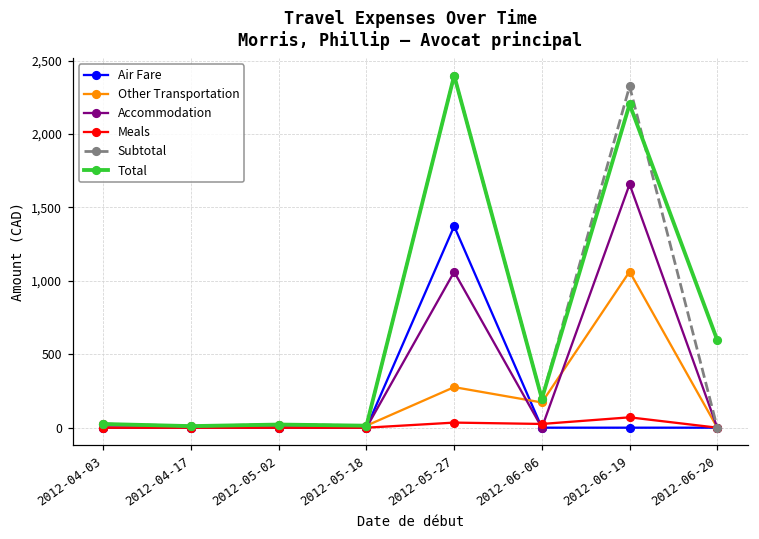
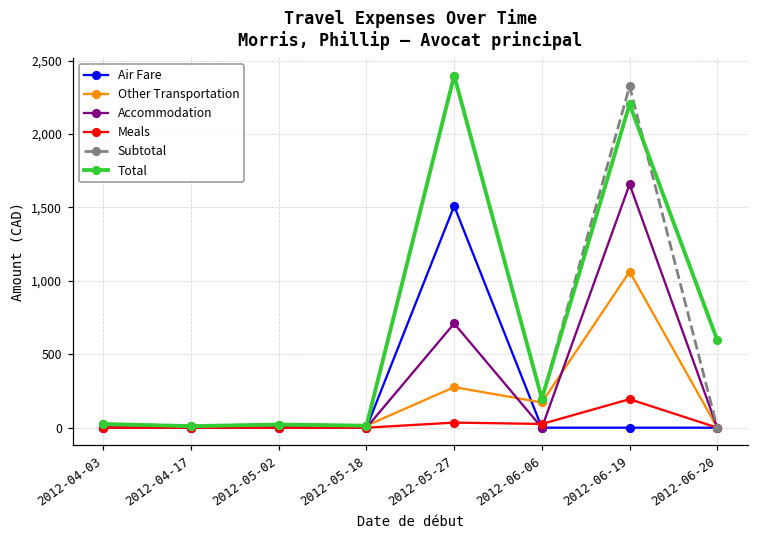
  {
    "Air Fare": {
-     "2012-05-27": "1,370",
+     "2012-05-27": "1,510",
      "2012-06-19": "0"
    },
    "Other Transportation": {
      "2012-05-27": "280",
      "2012-06-06": "170",
      "2012-06-19": "1,060"
    },
    "Accommodation": {
-     "2012-05-27": "1,060",
+     "2012-05-27": "710",
      "2012-06-19": "1,660"
    },
    "Meals": {
      "2012-05-27": "30",
      "2012-06-06": "30",
-     "2012-06-19": "70"
+     "2012-06-19": "190"
    },
    "Subtotal": {
      "2012-06-19": "2,320"
    },
    "Total": {
      "2012-06-19": "2,200",
      "2012-06-20": "600"
    }
  }
